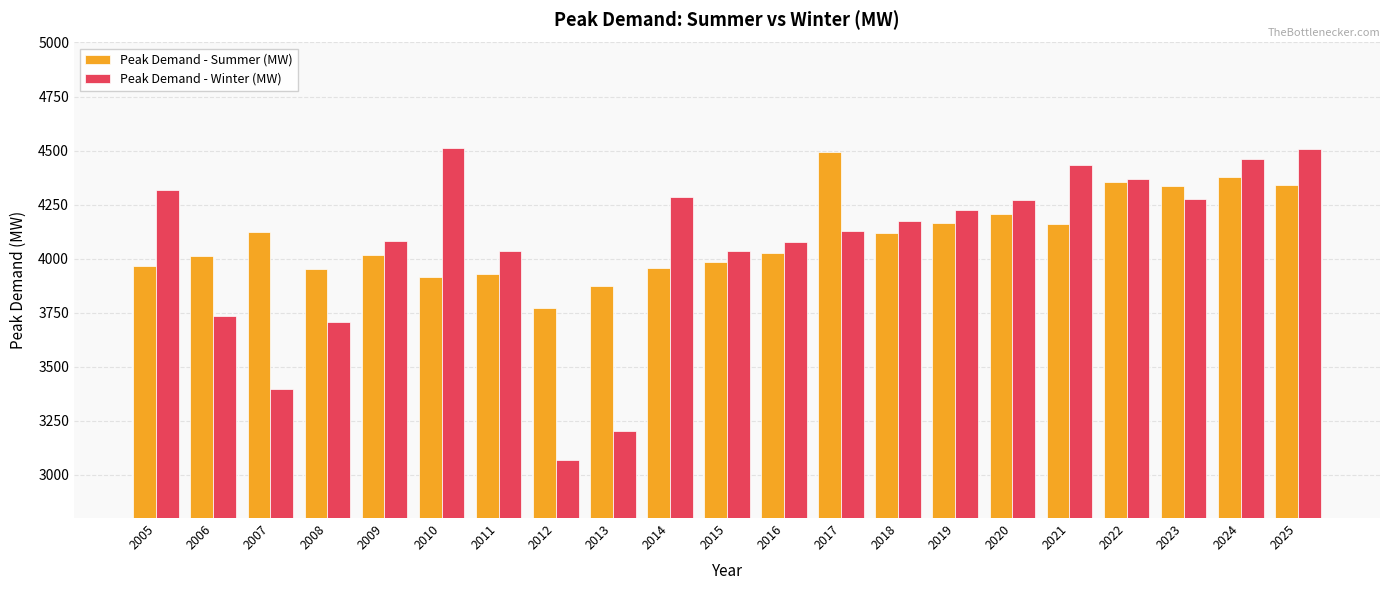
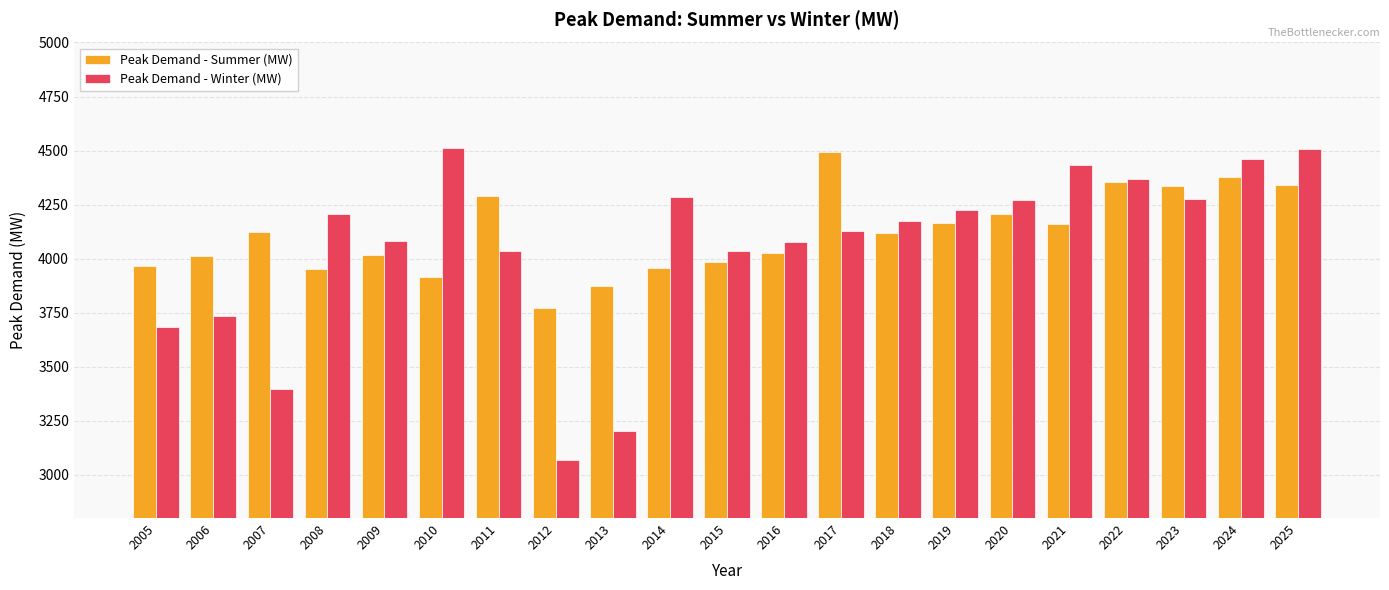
  {
    "Peak Demand - Summer (MW)": {
      "2005": 3970,
      "2006": 4010,
      "2007": 4120,
      "2008": 3950,
      "2009": 4010,
      "2010": 3920,
-     "2011": 3930,
+     "2011": 4290,
      "2012": 3770,
      "2013": 3870,
      "2014": 3960,
      "2015": 3990,
      "2016": 4030,
      "2017": 4490,
      "2018": 4120,
      "2019": 4160,
      "2020": 4210,
      "2021": 4160,
      "2022": 4360,
      "2023": 4340,
      "2024": 4380,
      "2025": 4340
    },
    "Peak Demand - Winter (MW)": {
-     "2005": 4320,
+     "2005": 3690,
      "2006": 3740,
      "2007": 3400,
-     "2008": 3710,
+     "2008": 4210,
      "2009": 4080,
      "2010": 4510,
      "2011": 4040,
      "2012": 3070,
      "2013": 3200,
      "2014": 4290,
      "2015": 4040,
      "2016": 4080,
      "2017": 4130,
      "2018": 4180,
      "2019": 4230,
      "2020": 4270,
      "2021": 4430,
      "2022": 4370,
      "2023": 4280,
      "2024": 4460,
      "2025": 4510
    }
  }
